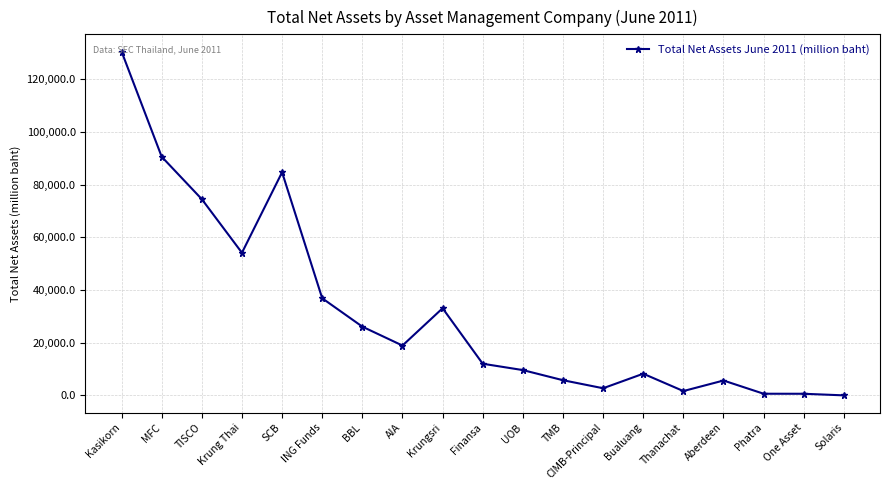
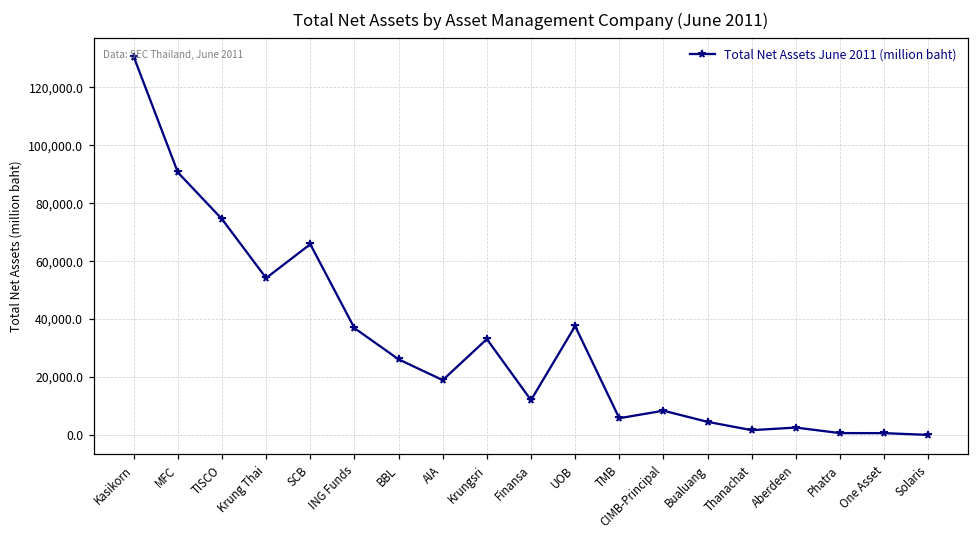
  {
    "MFC": "91,000",
    "TISCO": "75,000",
    "Krung Thai": "54,000",
-   "SCB": "85,000",
+   "SCB": "66,000",
    "ING Funds": "37,000",
    "BBL": "26,000",
    "AIA": "19,000",
    "Krungsri": "33,000",
    "Finansa": "12,000",
-   "UOB": "10,000",
+   "UOB": "38,000",
    "TMB": "6,000",
-   "CIMB-Principal": "3,000",
-   "Bualuang": "8,000",
+   "CIMB-Principal": "8,000",
+   "Bualuang": "5,000",
    "Thanachat": "2,000",
-   "Aberdeen": "6,000",
+   "Aberdeen": "3,000",
    "Phatra": "1,000",
    "One Asset": "1,000",
    "Solaris": "0"
  }
